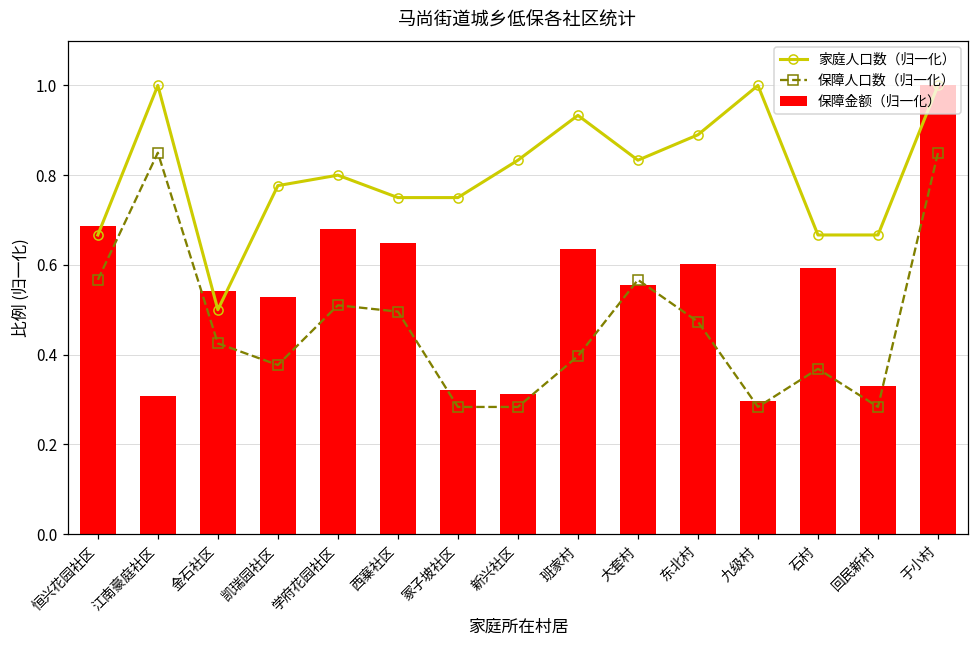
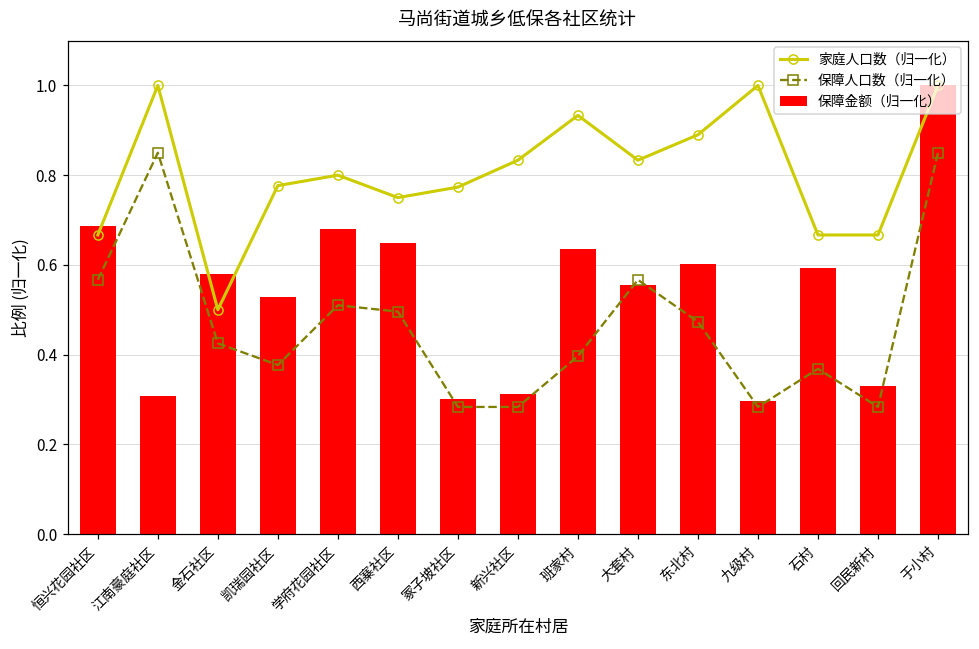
  {
    "家庭人口数（归一化）": {
      "恒兴花园社区": 0.67,
      "江南豪庭社区": 1.00,
      "金石社区": 0.50,
      "凯瑞园社区": 0.78,
      "学府花园社区": 0.80,
      "西寨社区": 0.75,
-     "冢子坡社区": 0.75,
+     "冢子坡社区": 0.77,
      "新兴社区": 0.83,
      "班家村": 0.93,
      "大套村": 0.83,
      "东北村": 0.89,
      "九级村": 1.00,
      "石村": 0.67,
      "回民新村": 0.67
    },
    "保障金额（归一化）": {
      "恒兴花园社区": 0.69,
      "江南豪庭社区": 0.31,
-     "金石社区": 0.54,
+     "金石社区": 0.58,
      "凯瑞园社区": 0.53,
      "学府花园社区": 0.68,
      "西寨社区": 0.65,
-     "冢子坡社区": 0.32,
+     "冢子坡社区": 0.30,
      "新兴社区": 0.31,
      "班家村": 0.64,
      "大套村": 0.56,
      "东北村": 0.60,
      "九级村": 0.30,
      "石村": 0.59,
      "回民新村": 0.33
    },
    "保障人口数（归一化）": {
      "恒兴花园社区": 0.57,
      "江南豪庭社区": 0.85,
      "金石社区": 0.43,
      "凯瑞园社区": 0.38,
      "学府花园社区": 0.51,
      "西寨社区": 0.50,
      "冢子坡社区": 0.28,
      "新兴社区": 0.28,
      "班家村": 0.40,
      "大套村": 0.57,
      "东北村": 0.47,
      "九级村": 0.28,
      "石村": 0.37,
      "回民新村": 0.28,
      "于小村": 0.85
    }
  }
